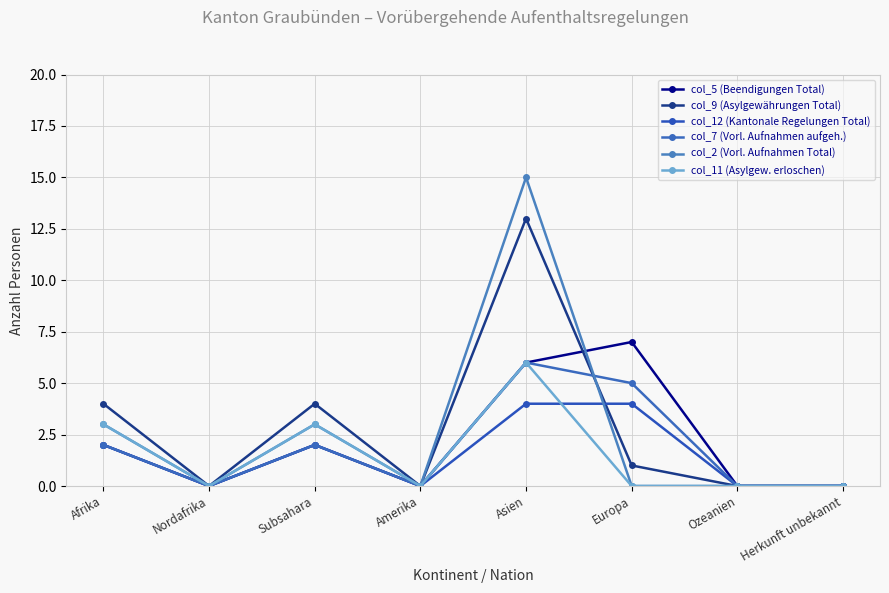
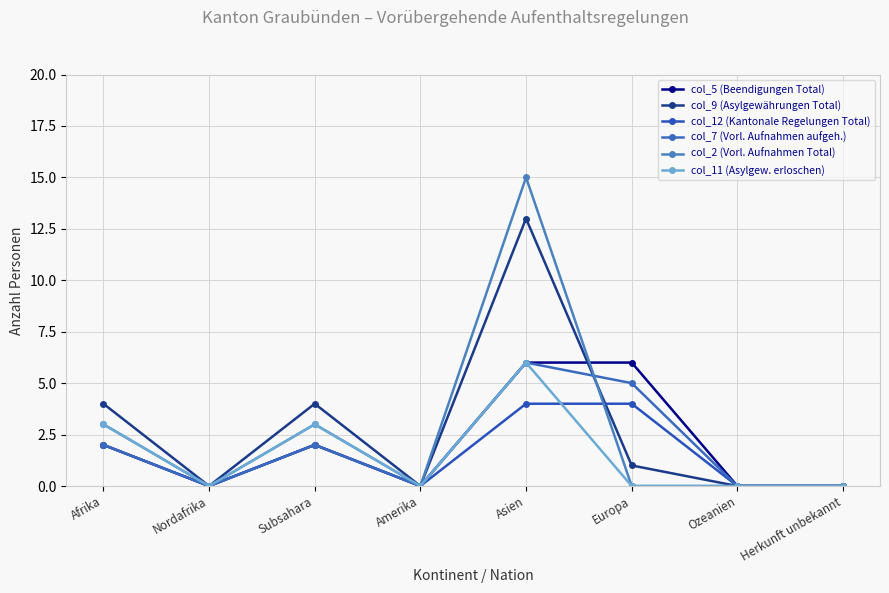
  {
    "col_5 (Beendigungen Total)": {
-     "Europa": 7
+     "Europa": 6
    }
  }
